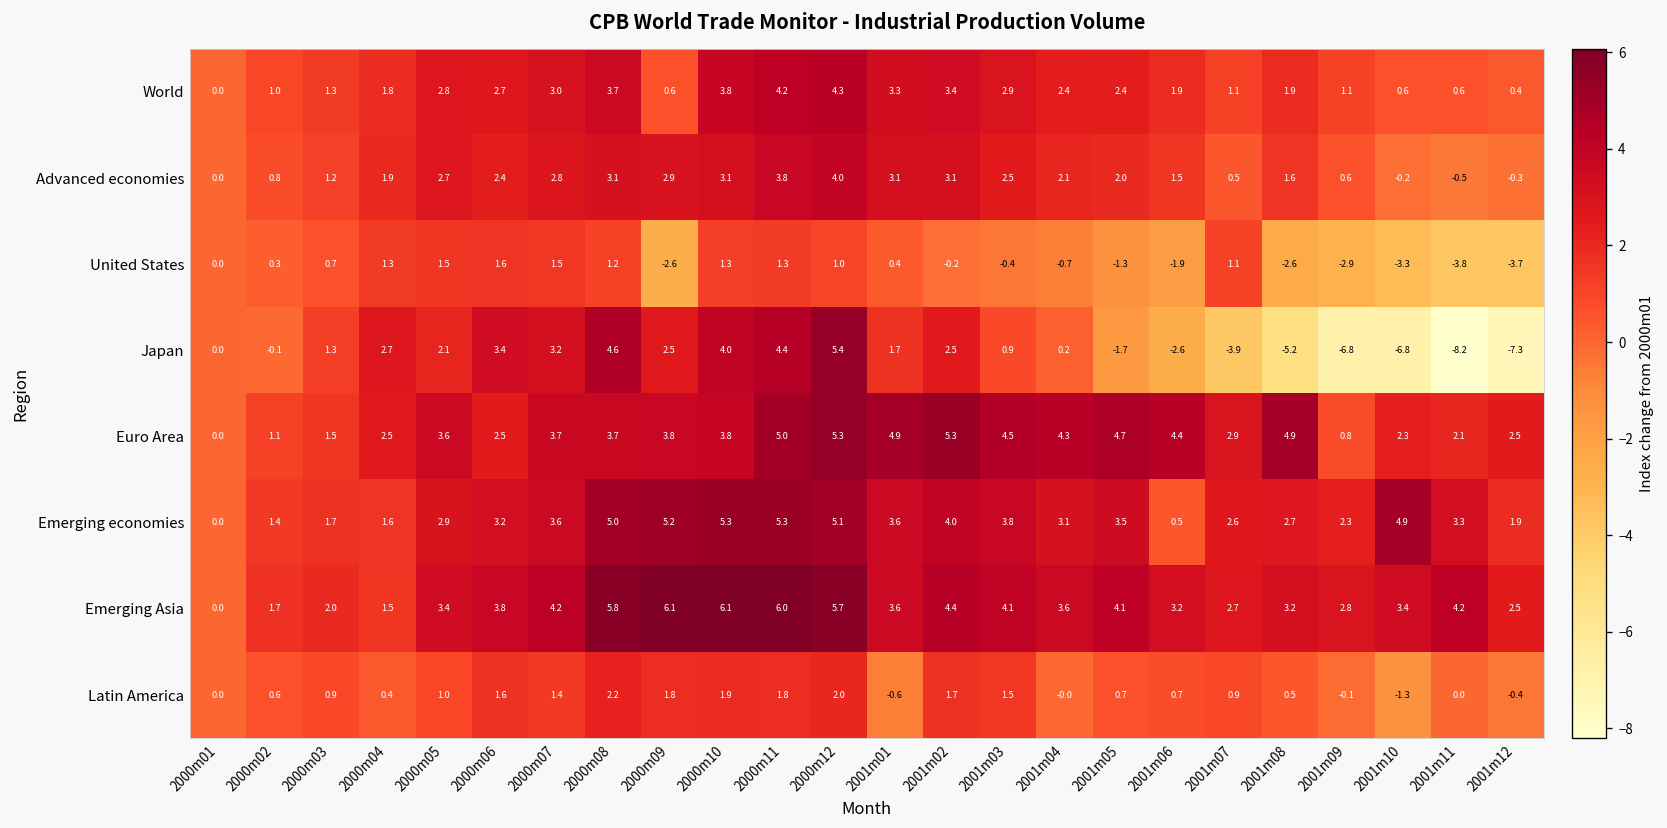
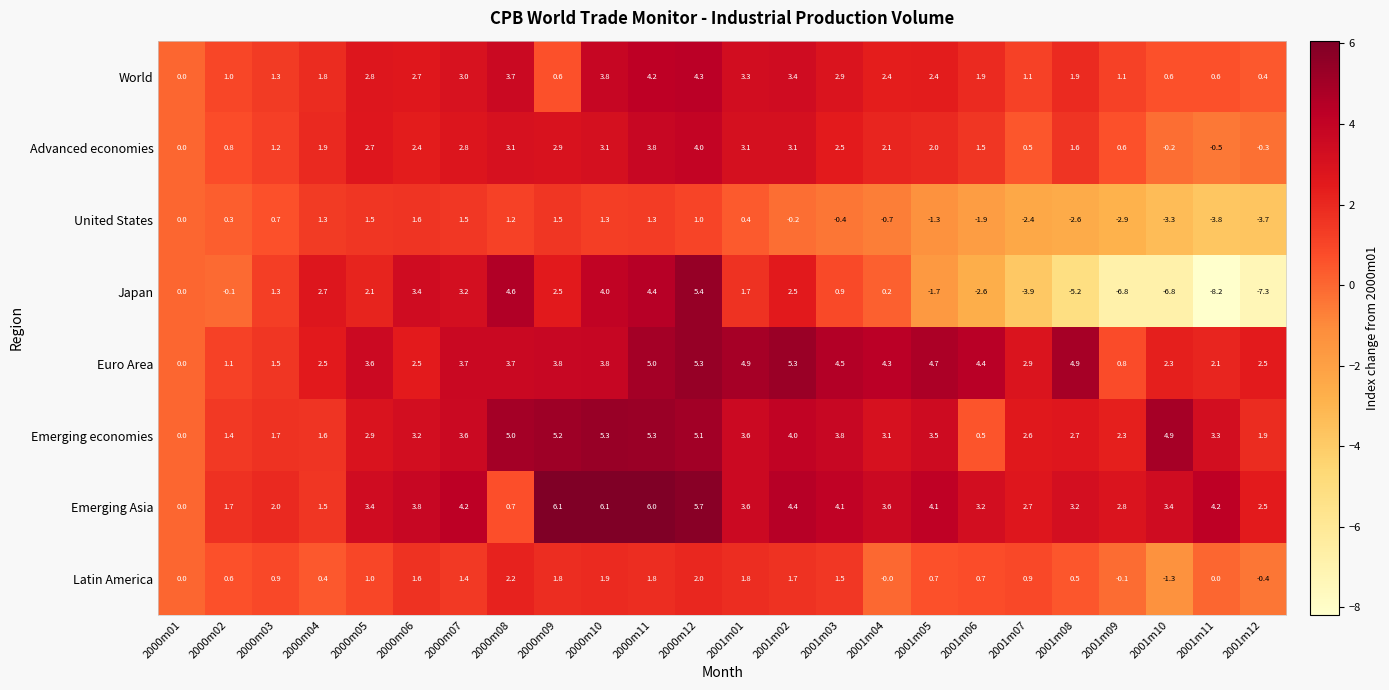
  {
    "World": {
      "2000m01": 0.0,
      "2000m02": 1.0,
      "2000m03": 1.3,
      "2000m04": 1.8,
      "2000m05": 2.8,
      "2000m06": 2.7,
      "2000m07": 3.0,
      "2000m08": 3.7,
      "2000m09": 0.6,
      "2000m10": 3.8,
      "2000m11": 4.2,
      "2000m12": 4.3,
      "2001m01": 3.3,
      "2001m02": 3.4,
      "2001m03": 2.9,
      "2001m04": 2.4,
      "2001m05": 2.4,
      "2001m06": 1.9,
      "2001m07": 1.1,
      "2001m08": 1.9,
      "2001m09": 1.1,
      "2001m10": 0.6,
      "2001m11": 0.6,
      "2001m12": 0.4
    },
    "Advanced economies": {
      "2000m01": 0.0,
      "2000m02": 0.8,
      "2000m03": 1.2,
      "2000m04": 1.9,
      "2000m05": 2.7,
      "2000m06": 2.4,
      "2000m07": 2.8,
      "2000m08": 3.1,
      "2000m09": 2.9,
      "2000m10": 3.1,
      "2000m11": 3.8,
      "2000m12": 4.0,
      "2001m01": 3.1,
      "2001m02": 3.1,
      "2001m03": 2.5,
      "2001m04": 2.1,
      "2001m05": 2.0,
      "2001m06": 1.5,
      "2001m07": 0.5,
      "2001m08": 1.6,
      "2001m09": 0.6,
      "2001m10": -0.2,
      "2001m11": -0.5,
      "2001m12": -0.3
    },
    "United States": {
      "2000m01": 0.0,
      "2000m02": 0.3,
      "2000m03": 0.7,
      "2000m04": 1.3,
      "2000m05": 1.5,
      "2000m06": 1.6,
      "2000m07": 1.5,
      "2000m08": 1.2,
-     "2000m09": -2.6,
+     "2000m09": 1.5,
      "2000m10": 1.3,
      "2000m11": 1.3,
      "2000m12": 1.0,
      "2001m01": 0.4,
      "2001m02": -0.2,
      "2001m03": -0.4,
      "2001m04": -0.7,
      "2001m05": -1.3,
      "2001m06": -1.9,
-     "2001m07": 1.1,
+     "2001m07": -2.4,
      "2001m08": -2.6,
      "2001m09": -2.9,
      "2001m10": -3.3,
      "2001m11": -3.8,
      "2001m12": -3.7
    },
    "Japan": {
      "2000m01": 0.0,
      "2000m02": -0.1,
      "2000m03": 1.3,
      "2000m04": 2.7,
      "2000m05": 2.1,
      "2000m06": 3.4,
      "2000m07": 3.2,
      "2000m08": 4.6,
      "2000m09": 2.5,
      "2000m10": 4.0,
      "2000m11": 4.4,
      "2000m12": 5.4,
      "2001m01": 1.7,
      "2001m02": 2.5,
      "2001m03": 0.9,
      "2001m04": 0.2,
      "2001m05": -1.7,
      "2001m06": -2.6,
      "2001m07": -3.9,
      "2001m08": -5.2,
      "2001m09": -6.8,
      "2001m10": -6.8,
      "2001m11": -8.2,
      "2001m12": -7.3
    },
    "Euro Area": {
      "2000m01": 0.0,
      "2000m02": 1.1,
      "2000m03": 1.5,
      "2000m04": 2.5,
      "2000m05": 3.6,
      "2000m06": 2.5,
      "2000m07": 3.7,
      "2000m08": 3.7,
      "2000m09": 3.8,
      "2000m10": 3.8,
      "2000m11": 5.0,
      "2000m12": 5.3,
      "2001m01": 4.9,
      "2001m02": 5.3,
      "2001m03": 4.5,
      "2001m04": 4.3,
      "2001m05": 4.7,
      "2001m06": 4.4,
      "2001m07": 2.9,
      "2001m08": 4.9,
      "2001m09": 0.8,
      "2001m10": 2.3,
      "2001m11": 2.1,
      "2001m12": 2.5
    },
    "Emerging economies": {
      "2000m01": 0.0,
      "2000m02": 1.4,
      "2000m03": 1.7,
      "2000m04": 1.6,
      "2000m05": 2.9,
      "2000m06": 3.2,
      "2000m07": 3.6,
      "2000m08": 5.0,
      "2000m09": 5.2,
      "2000m10": 5.3,
      "2000m11": 5.3,
      "2000m12": 5.1,
      "2001m01": 3.6,
      "2001m02": 4.0,
      "2001m03": 3.8,
      "2001m04": 3.1,
      "2001m05": 3.5,
      "2001m06": 0.5,
      "2001m07": 2.6,
      "2001m08": 2.7,
      "2001m09": 2.3,
      "2001m10": 4.9,
      "2001m11": 3.3,
      "2001m12": 1.9
    },
    "Emerging Asia": {
      "2000m01": 0.0,
      "2000m02": 1.7,
      "2000m03": 2.0,
      "2000m04": 1.5,
      "2000m05": 3.4,
      "2000m06": 3.8,
      "2000m07": 4.2,
-     "2000m08": 5.8,
+     "2000m08": 0.7,
      "2000m09": 6.1,
      "2000m10": 6.1,
      "2000m11": 6.0,
      "2000m12": 5.7,
      "2001m01": 3.6,
      "2001m02": 4.4,
      "2001m03": 4.1,
      "2001m04": 3.6,
      "2001m05": 4.1,
      "2001m06": 3.2,
      "2001m07": 2.7,
      "2001m08": 3.2,
      "2001m09": 2.8,
      "2001m10": 3.4,
      "2001m11": 4.2,
      "2001m12": 2.5
    },
    "Latin America": {
      "2000m01": 0.0,
      "2000m02": 0.6,
      "2000m03": 0.9,
      "2000m04": 0.4,
      "2000m05": 1.0,
      "2000m06": 1.6,
      "2000m07": 1.4,
      "2000m08": 2.2,
      "2000m09": 1.8,
      "2000m10": 1.9,
      "2000m11": 1.8,
      "2000m12": 2.0,
-     "2001m01": -0.6,
+     "2001m01": 1.8,
      "2001m02": 1.7,
      "2001m03": 1.5,
      "2001m04": -0.0,
      "2001m05": 0.7,
      "2001m06": 0.7,
      "2001m07": 0.9,
      "2001m08": 0.5,
      "2001m09": -0.1,
      "2001m10": -1.3,
      "2001m11": 0.0,
      "2001m12": -0.4
    }
  }
